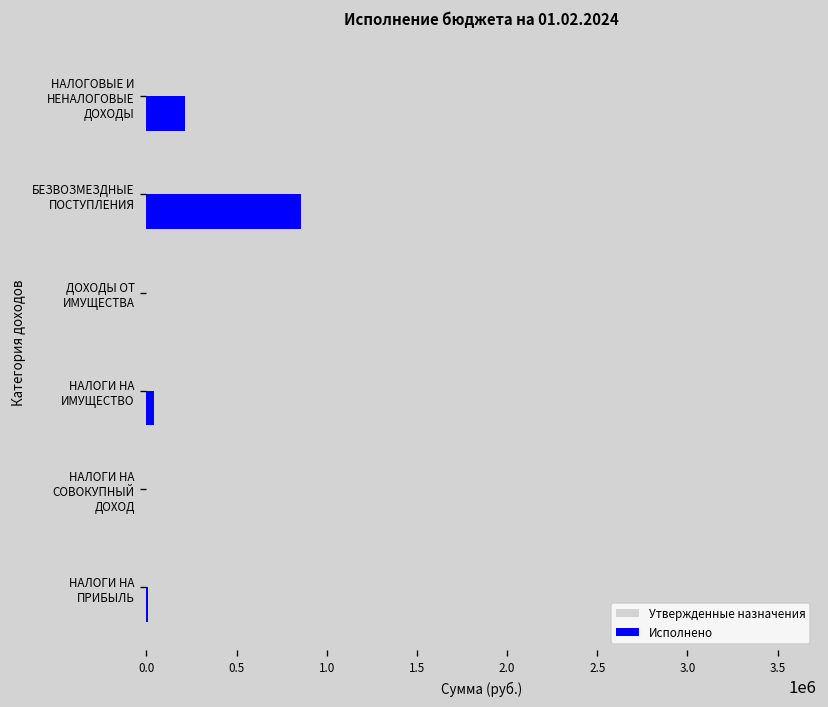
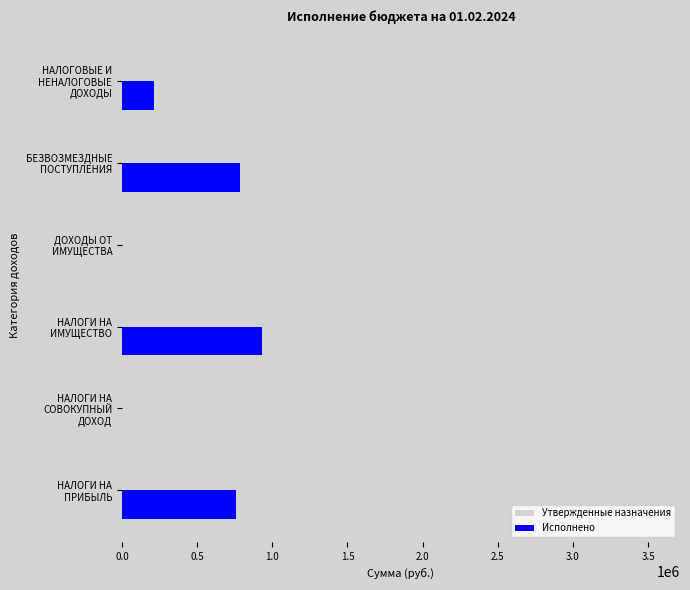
  {
    "Утвержденные назначения": {
      "НАЛОГОВЫЕ И НЕНАЛОГОВЫЕ ДОХОДЫ": 1580000,
      "БЕЗВОЗМЕЗДНЫЕ ПОСТУПЛЕНИЯ": 3540000,
      "ДОХОДЫ ОТ ИМУЩЕСТВА": 3020000,
      "НАЛОГИ НА ИМУЩЕСТВО": 1940000,
      "НАЛОГИ НА СОВОКУПНЫЙ ДОХОД": 490000,
      "НАЛОГИ НА ПРИБЫЛЬ": 160000
    },
    "Исполнено": {
      "НАЛОГОВЫЕ И НЕНАЛОГОВЫЕ ДОХОДЫ": 220000,
-     "БЕЗВОЗМЕЗДНЫЕ ПОСТУПЛЕНИЯ": 860000,
+     "БЕЗВОЗМЕЗДНЫЕ ПОСТУПЛЕНИЯ": 790000,
      "ДОХОДЫ ОТ ИМУЩЕСТВА": 0,
-     "НАЛОГИ НА ИМУЩЕСТВО": 40000,
+     "НАЛОГИ НА ИМУЩЕСТВО": 940000,
      "НАЛОГИ НА СОВОКУПНЫЙ ДОХОД": 0,
-     "НАЛОГИ НА ПРИБЫЛЬ": 10000
+     "НАЛОГИ НА ПРИБЫЛЬ": 760000
    }
  }
